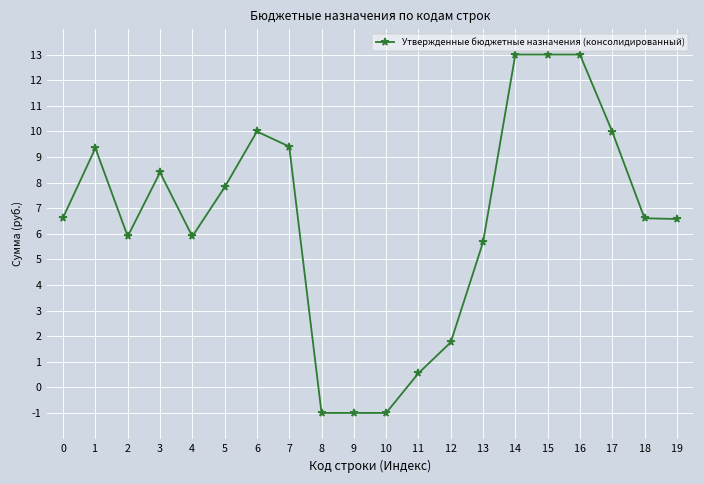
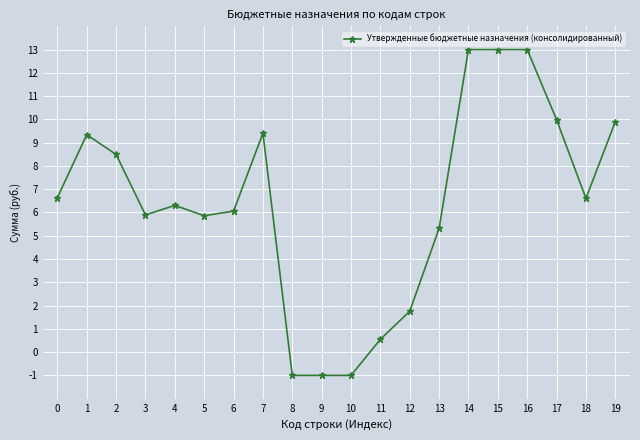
  {
    "0": 6.6,
    "1": 9.3,
-   "2": 5.9,
-   "3": 8.4,
-   "4": 5.9,
-   "5": 7.8,
-   "6": 10.0,
+   "2": 8.5,
+   "3": 5.9,
+   "4": 6.3,
+   "5": 5.9,
+   "6": 6.1,
    "7": 9.4,
    "8": -1.0,
    "9": -1.0,
    "10": -1.0,
    "11": 0.6,
    "12": 1.8,
-   "13": 5.7,
+   "13": 5.3,
    "14": 13.0,
    "15": 13.0,
    "16": 13.0,
    "17": 10.0,
    "18": 6.6,
-   "19": 6.6
+   "19": 9.9
  }
